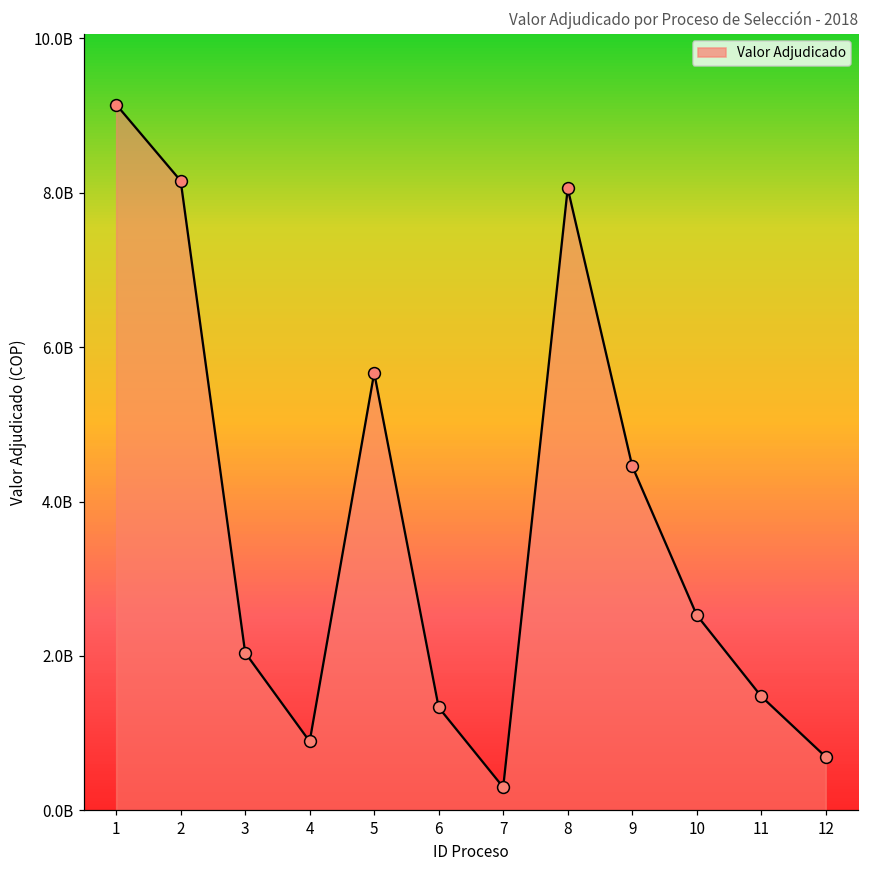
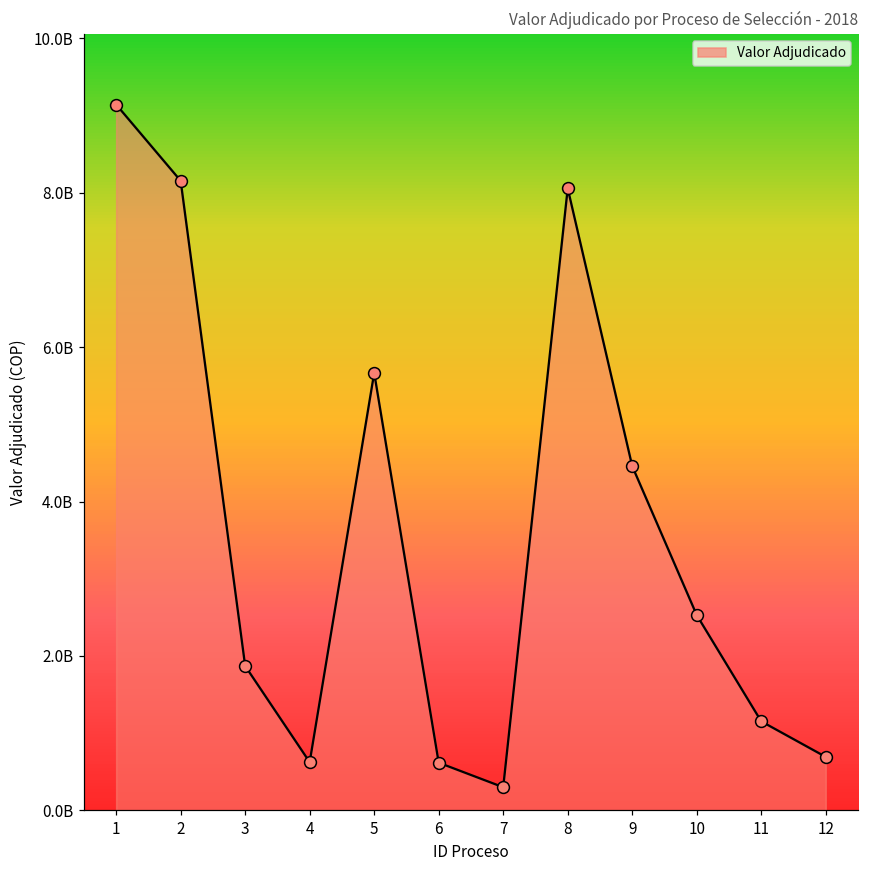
  {
    "1": 9100000000,
    "2": 8200000000,
-   "3": 2000000000,
-   "4": 900000000,
+   "3": 1900000000,
+   "4": 600000000,
    "5": 5700000000,
-   "6": 1300000000,
+   "6": 600000000,
    "7": 300000000,
    "8": 8100000000,
    "9": 4500000000,
    "10": 2500000000,
-   "11": 1500000000,
+   "11": 1200000000,
    "12": 700000000
  }
